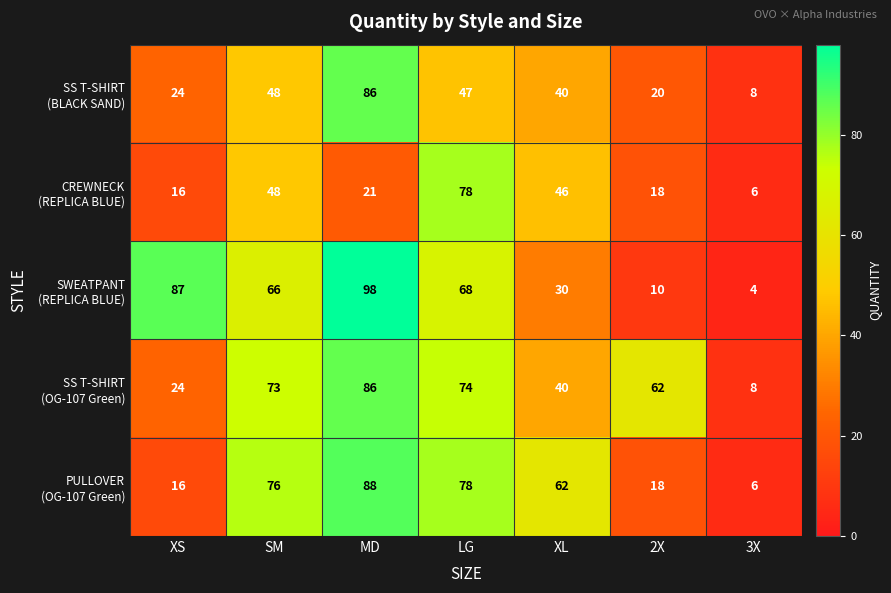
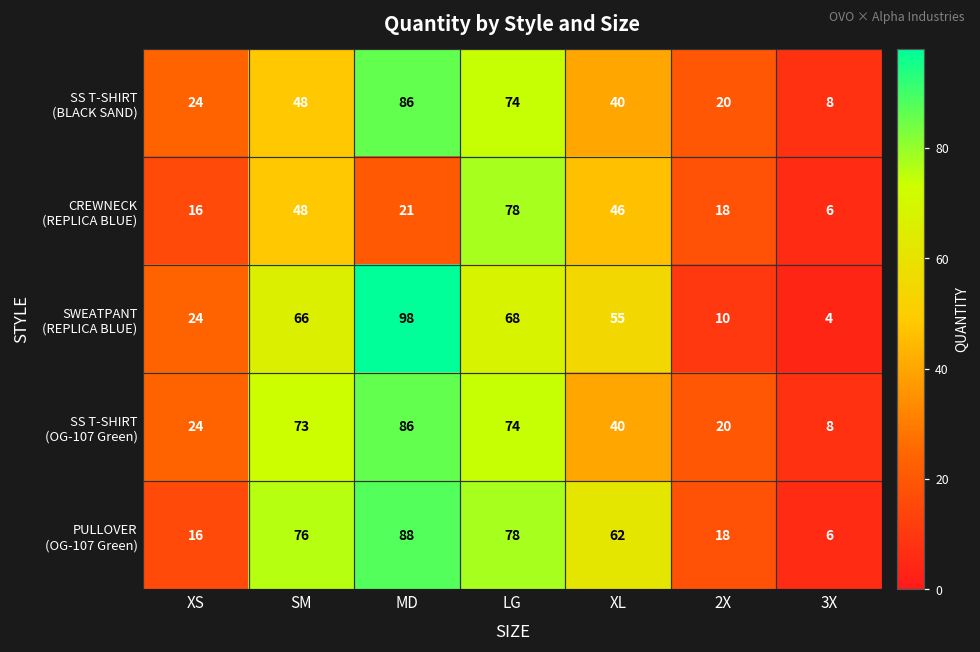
  {
    "SS T-SHIRT (BLACK SAND)": {
      "XS": 24,
      "SM": 48,
      "MD": 86,
-     "LG": 47,
+     "LG": 74,
      "XL": 40,
      "2X": 20,
      "3X": 8
    },
    "CREWNECK (REPLICA BLUE)": {
      "XS": 16,
      "SM": 48,
      "MD": 21,
      "LG": 78,
      "XL": 46,
      "2X": 18,
      "3X": 6
    },
    "SWEATPANT (REPLICA BLUE)": {
-     "XS": 87,
+     "XS": 24,
      "SM": 66,
      "MD": 98,
      "LG": 68,
-     "XL": 30,
+     "XL": 55,
      "2X": 10,
      "3X": 4
    },
    "SS T-SHIRT (OG-107 Green)": {
      "XS": 24,
      "SM": 73,
      "MD": 86,
      "LG": 74,
      "XL": 40,
-     "2X": 62,
+     "2X": 20,
      "3X": 8
    },
    "PULLOVER (OG-107 Green)": {
      "XS": 16,
      "SM": 76,
      "MD": 88,
      "LG": 78,
      "XL": 62,
      "2X": 18,
      "3X": 6
    }
  }
